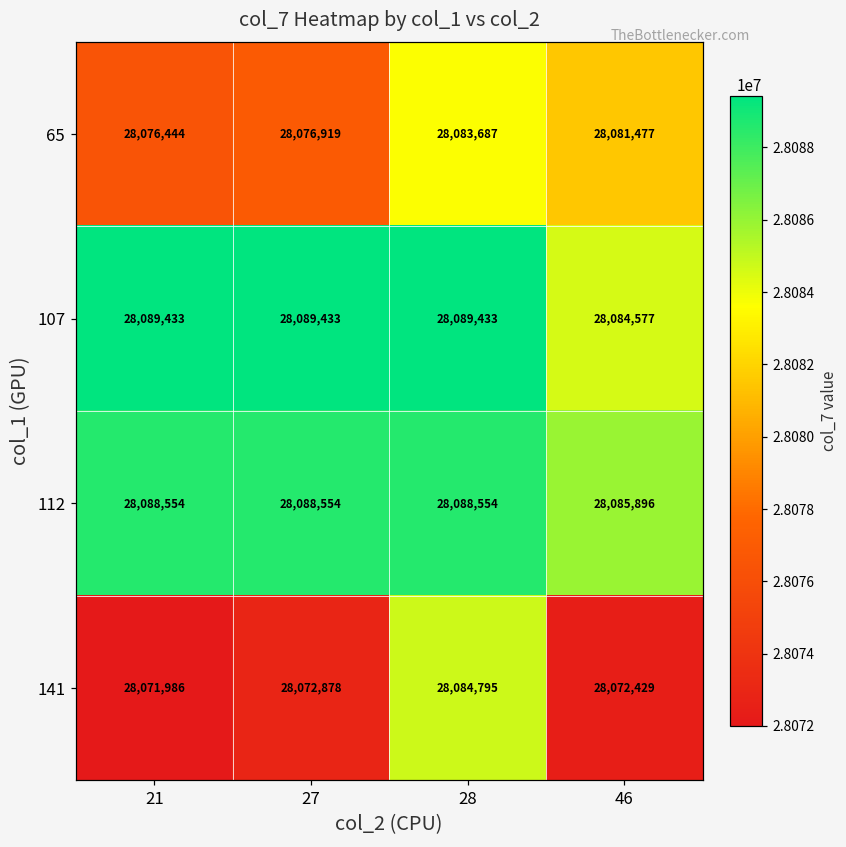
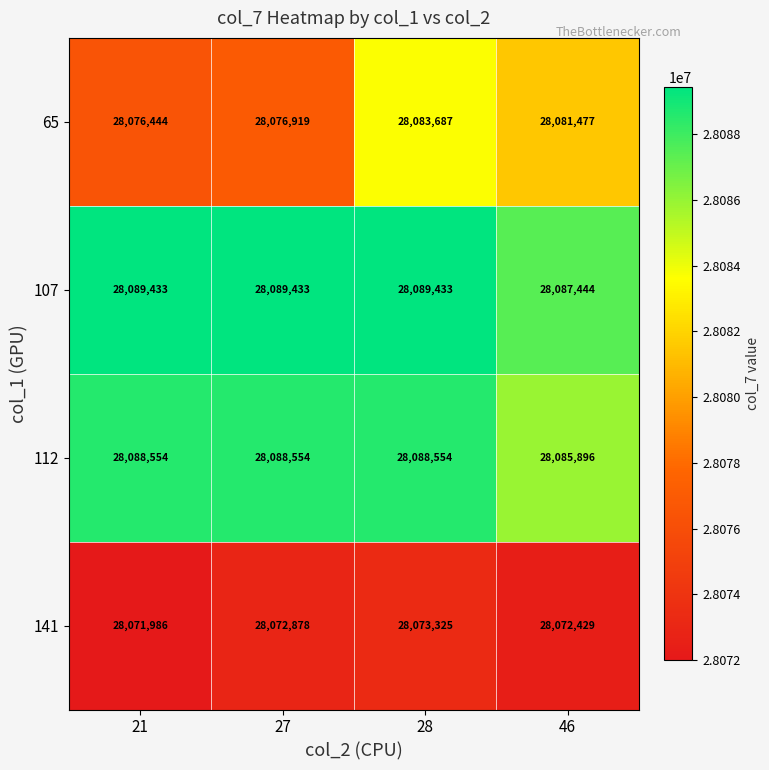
  {
    "65": {
      "21": "28,076,444",
      "27": "28,076,919",
      "28": "28,083,687",
      "46": "28,081,477"
    },
    "107": {
      "21": "28,089,433",
      "27": "28,089,433",
      "28": "28,089,433",
-     "46": "28,084,577"
+     "46": "28,087,444"
    },
    "112": {
      "21": "28,088,554",
      "27": "28,088,554",
      "28": "28,088,554",
      "46": "28,085,896"
    },
    "141": {
      "21": "28,071,986",
      "27": "28,072,878",
-     "28": "28,084,795",
+     "28": "28,073,325",
      "46": "28,072,429"
    }
  }
